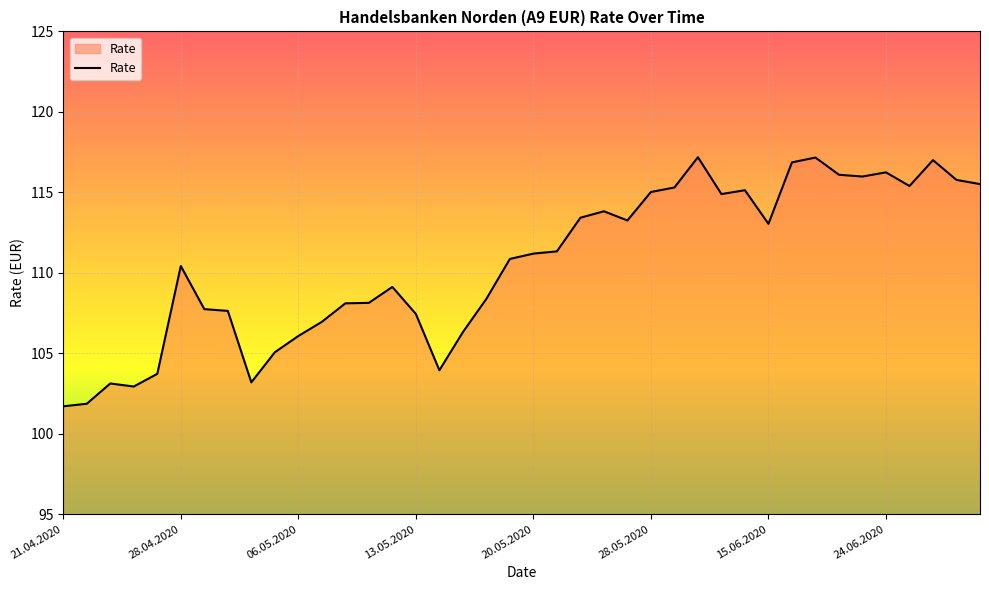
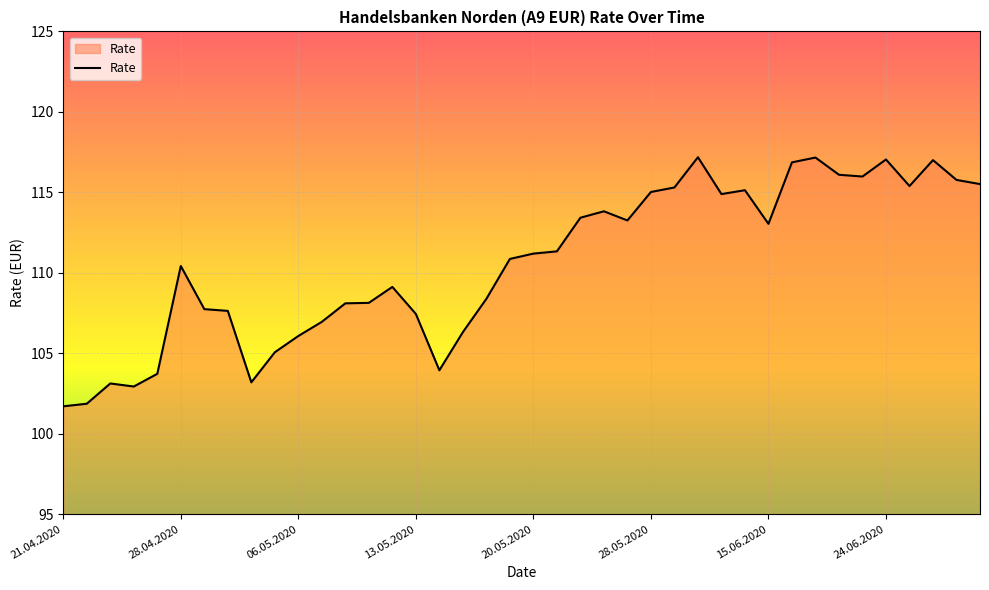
  {
    "21.04.2020": 101.7,
    "28.04.2020": 110.4,
    "20.05.2020": 111.2,
-   "24.06.2020": 116.2
+   "24.06.2020": 117.0
  }
